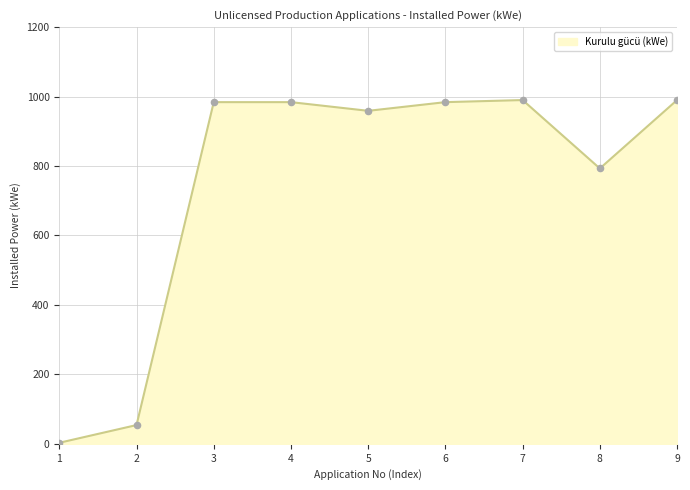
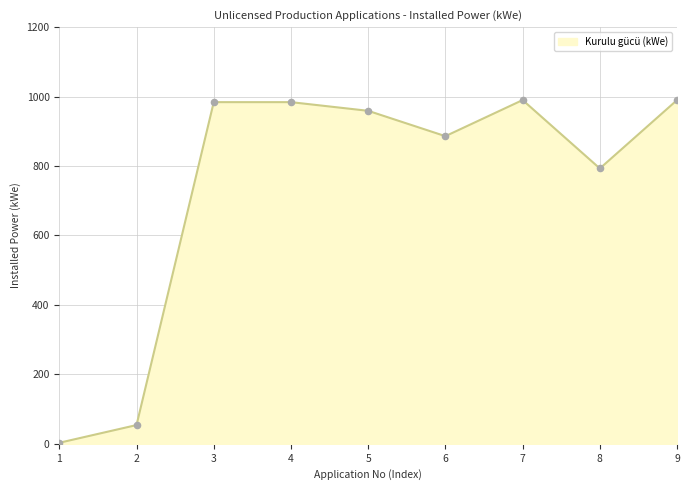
  {
    "1": 0,
    "2": 50,
    "3": 980,
    "4": 980,
    "5": 960,
-   "6": 980,
+   "6": 890,
    "7": 990,
    "8": 790,
    "9": 990
  }
